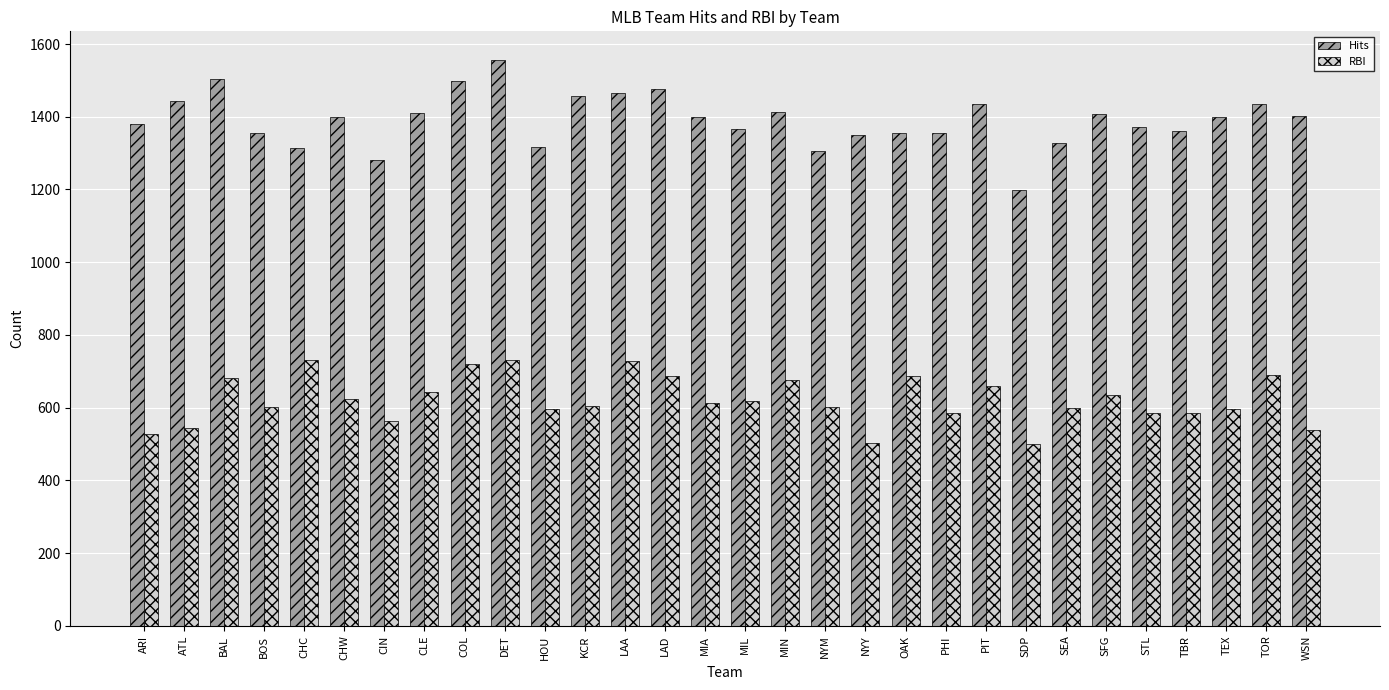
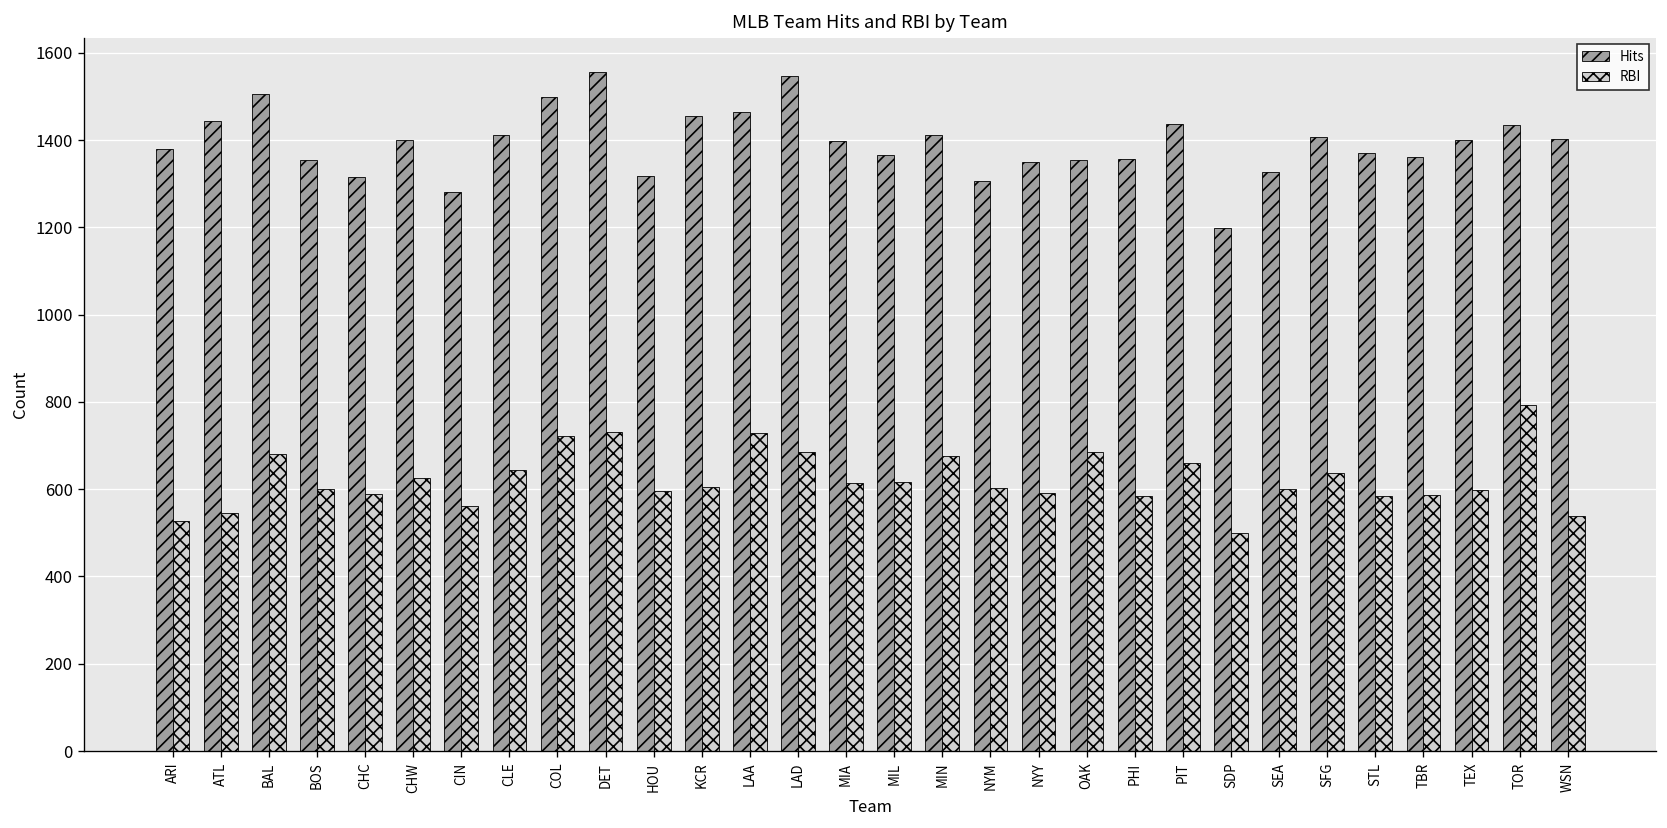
  {
    "Hits": {
      "ARI": 1380,
      "ATL": 1440,
      "BAL": 1510,
      "BOS": 1360,
      "CHC": 1320,
      "CHW": 1400,
      "CIN": 1280,
      "CLE": 1410,
      "COL": 1500,
      "DET": 1560,
      "HOU": 1320,
      "KCR": 1460,
      "LAA": 1460,
-     "LAD": 1480,
+     "LAD": 1550,
      "MIA": 1400,
      "MIL": 1370,
      "MIN": 1410,
      "NYM": 1310,
      "NYY": 1350,
      "OAK": 1350,
      "PHI": 1360,
      "PIT": 1440,
      "SDP": 1200,
      "SEA": 1330,
      "SFG": 1410,
      "STL": 1370,
      "TBR": 1360,
      "TEX": 1400,
      "TOR": 1440,
      "WSN": 1400
    },
    "RBI": {
      "ARI": 530,
      "ATL": 550,
      "BAL": 680,
      "BOS": 600,
-     "CHC": 730,
+     "CHC": 590,
      "CHW": 630,
      "CIN": 560,
      "CLE": 640,
      "COL": 720,
      "DET": 730,
      "HOU": 600,
      "KCR": 600,
      "LAA": 730,
      "LAD": 690,
      "MIA": 610,
      "MIL": 620,
      "MIN": 680,
      "NYM": 600,
-     "NYY": 500,
+     "NYY": 590,
      "OAK": 690,
      "PHI": 580,
      "PIT": 660,
      "SDP": 500,
      "SEA": 600,
      "SFG": 640,
      "STL": 590,
      "TBR": 590,
      "TEX": 600,
-     "TOR": 690,
+     "TOR": 790,
      "WSN": 540
    }
  }
